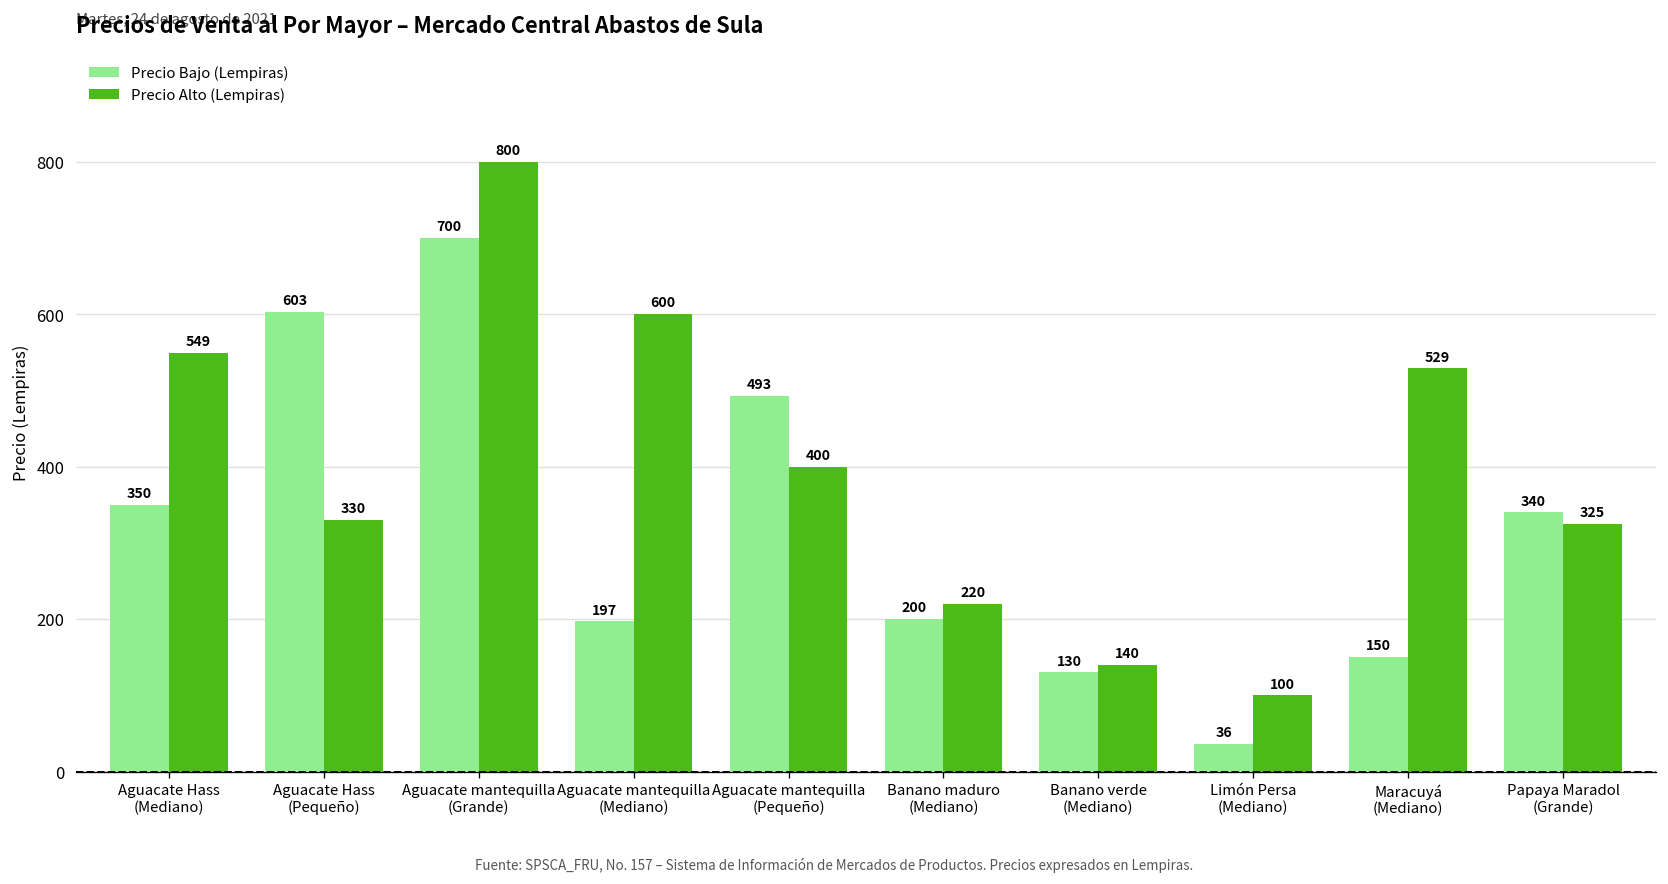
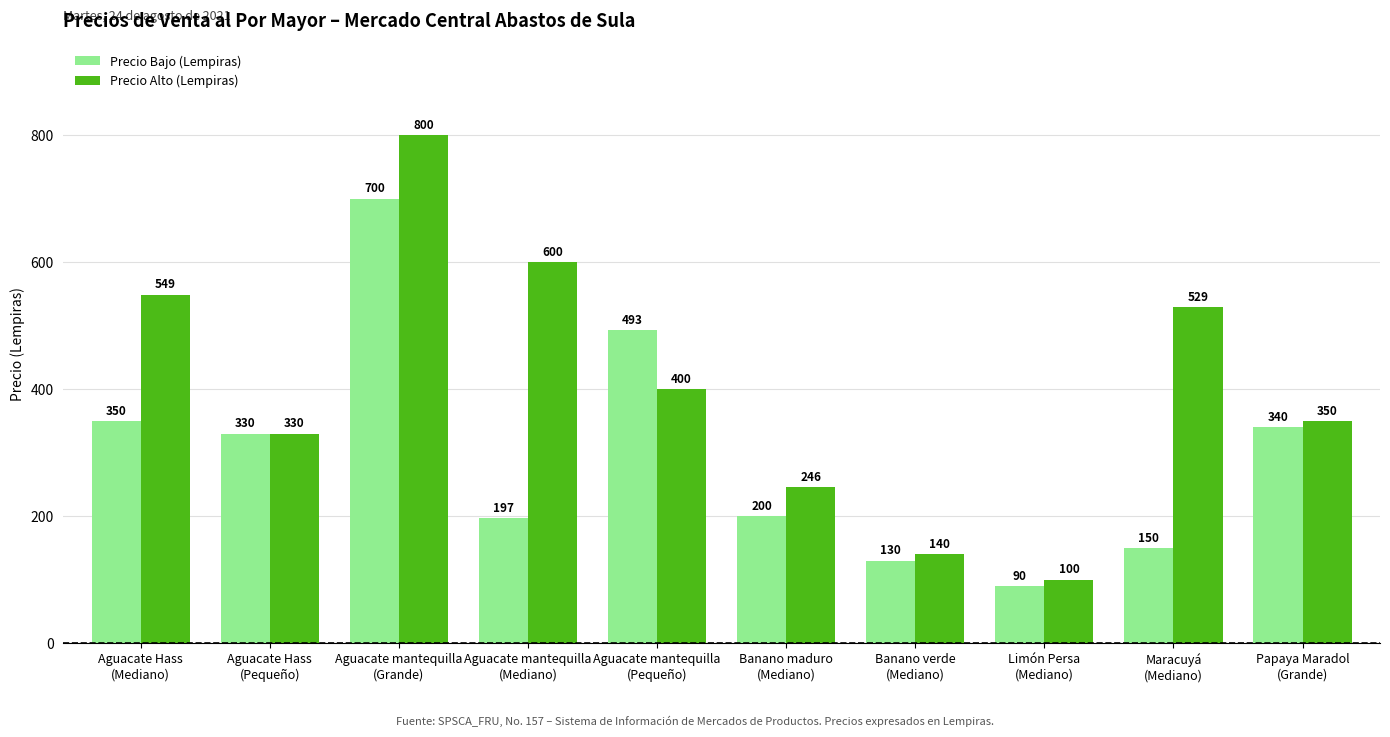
  {
    "Precio Bajo (Lempiras)": {
      "Aguacate Hass (Mediano)": 350,
-     "Aguacate Hass (Pequeño)": 603,
+     "Aguacate Hass (Pequeño)": 330,
      "Aguacate mantequilla (Grande)": 700,
      "Aguacate mantequilla (Mediano)": 197,
      "Aguacate mantequilla (Pequeño)": 493,
      "Banano maduro (Mediano)": 200,
      "Banano verde (Mediano)": 130,
-     "Limón Persa (Mediano)": 36,
+     "Limón Persa (Mediano)": 90,
      "Maracuyá (Mediano)": 150,
      "Papaya Maradol (Grande)": 340
    },
    "Precio Alto (Lempiras)": {
      "Aguacate Hass (Mediano)": 549,
      "Aguacate Hass (Pequeño)": 330,
      "Aguacate mantequilla (Grande)": 800,
      "Aguacate mantequilla (Mediano)": 600,
      "Aguacate mantequilla (Pequeño)": 400,
-     "Banano maduro (Mediano)": 220,
+     "Banano maduro (Mediano)": 246,
      "Banano verde (Mediano)": 140,
      "Limón Persa (Mediano)": 100,
      "Maracuyá (Mediano)": 529,
-     "Papaya Maradol (Grande)": 325
+     "Papaya Maradol (Grande)": 350
    }
  }
